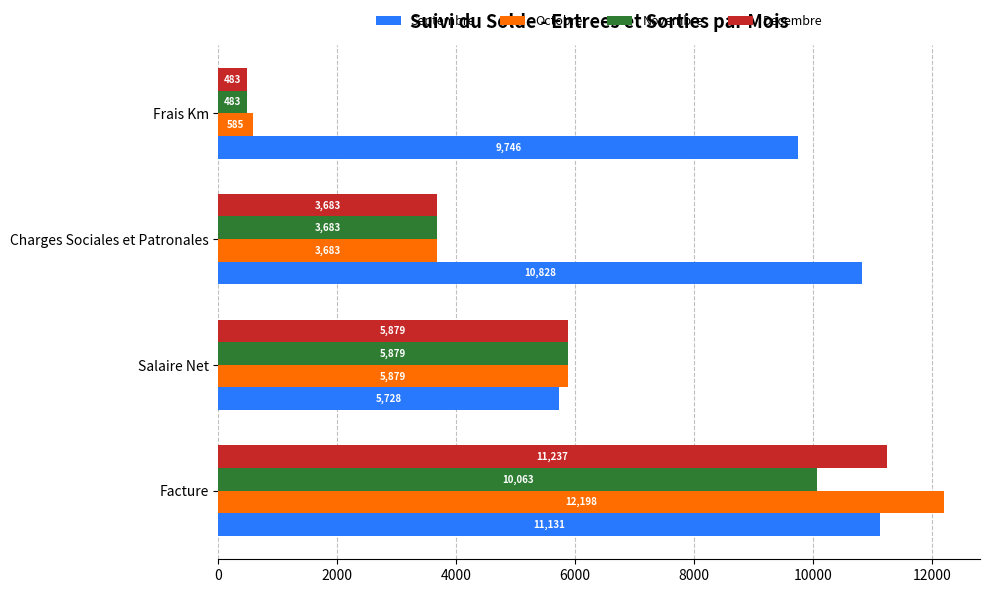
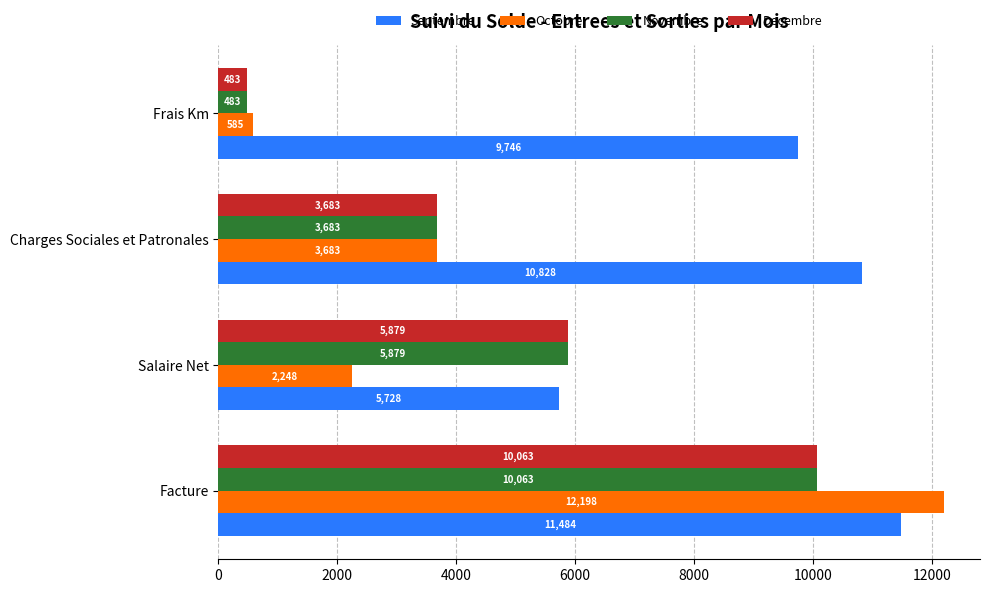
  {
    "Septembre": {
      "Frais Km": "9,746",
      "Charges Sociales et Patronales": "10,828",
      "Salaire Net": "5,728",
-     "Facture": "11,131"
+     "Facture": "11,484"
    },
    "Octobre": {
      "Frais Km": "585",
      "Charges Sociales et Patronales": "3,683",
-     "Salaire Net": "5,879",
+     "Salaire Net": "2,248",
      "Facture": "12,198"
    },
    "Novembre": {
      "Frais Km": "483",
      "Charges Sociales et Patronales": "3,683",
      "Salaire Net": "5,879",
      "Facture": "10,063"
    },
    "Decembre": {
      "Frais Km": "483",
      "Charges Sociales et Patronales": "3,683",
      "Salaire Net": "5,879",
-     "Facture": "11,237"
+     "Facture": "10,063"
    }
  }
